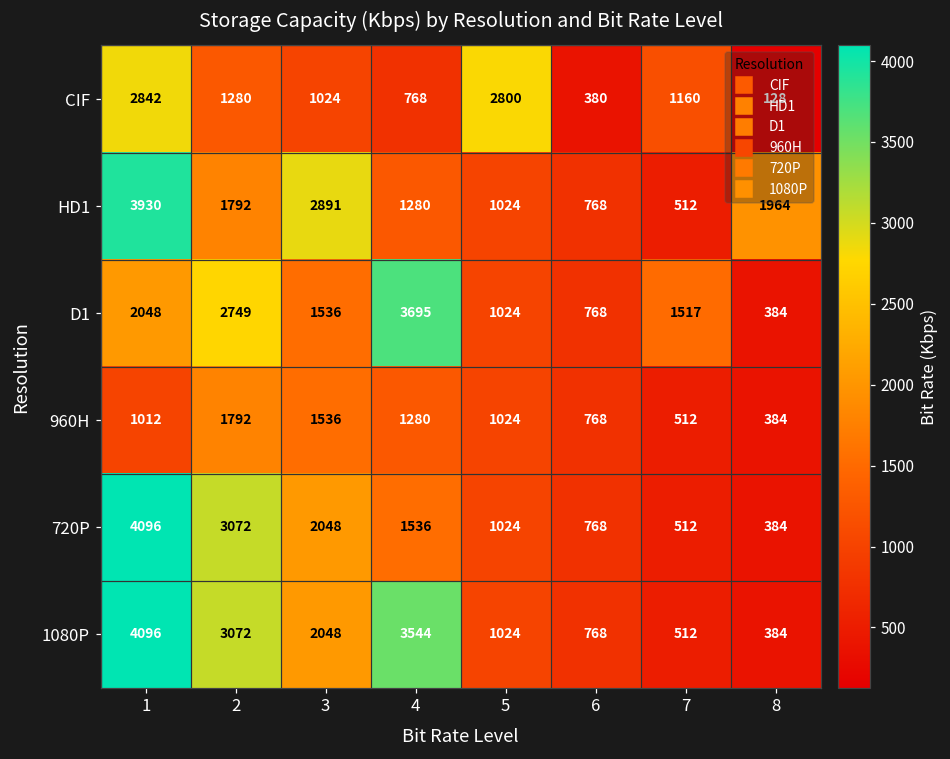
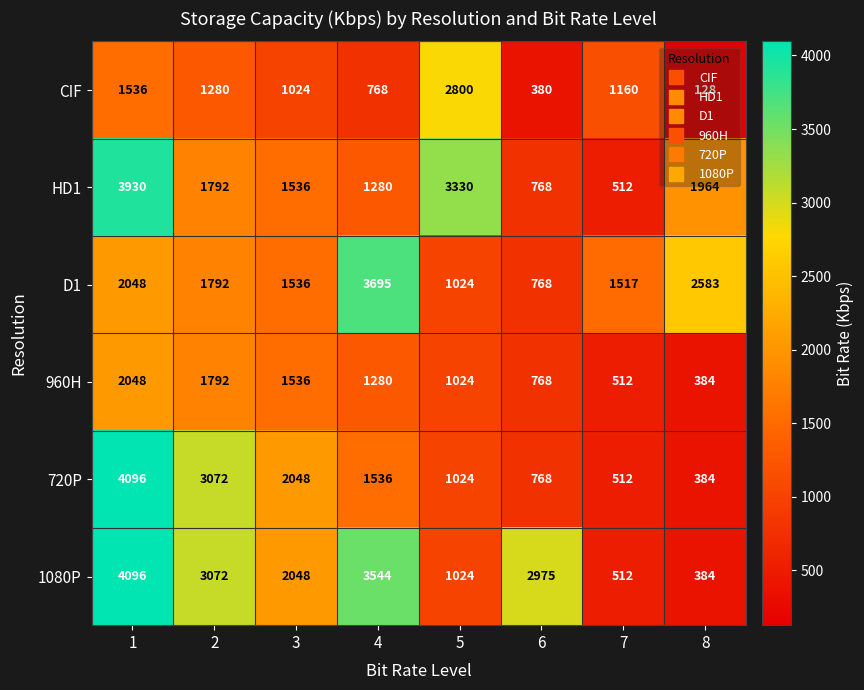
  {
    "CIF": {
-     "1": 2842,
+     "1": 1536,
      "2": 1280,
      "3": 1024,
      "4": 768,
      "5": 2800,
      "6": 380,
      "7": 1160
    },
    "HD1": {
      "1": 3930,
      "2": 1792,
-     "3": 2891,
+     "3": 1536,
      "4": 1280,
-     "5": 1024,
+     "5": 3330,
      "6": 768,
      "7": 512
    },
    "D1": {
      "1": 2048,
-     "2": 2749,
+     "2": 1792,
      "3": 1536,
      "4": 3695,
      "5": 1024,
      "6": 768,
      "7": 1517,
-     "8": 384
+     "8": 2583
    },
    "960H": {
-     "1": 1012,
+     "1": 2048,
      "2": 1792,
      "3": 1536,
      "4": 1280,
      "5": 1024,
      "6": 768,
      "7": 512,
      "8": 384
    },
    "720P": {
      "1": 4096,
      "2": 3072,
      "3": 2048,
      "4": 1536,
      "5": 1024,
      "6": 768,
      "7": 512,
      "8": 384
    },
    "1080P": {
      "1": 4096,
      "2": 3072,
      "3": 2048,
      "4": 3544,
      "5": 1024,
-     "6": 768,
+     "6": 2975,
      "7": 512,
      "8": 384
    }
  }
